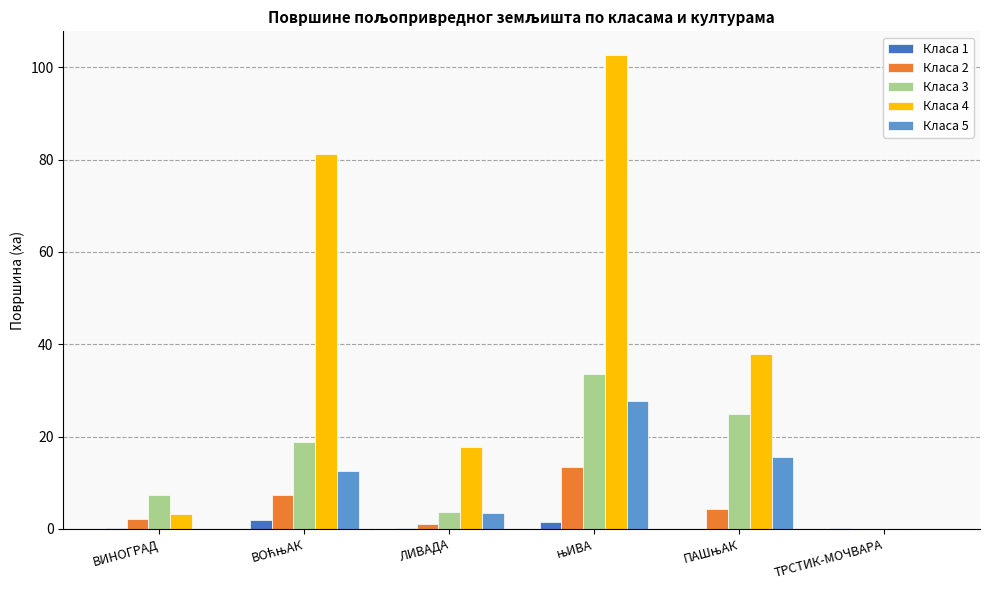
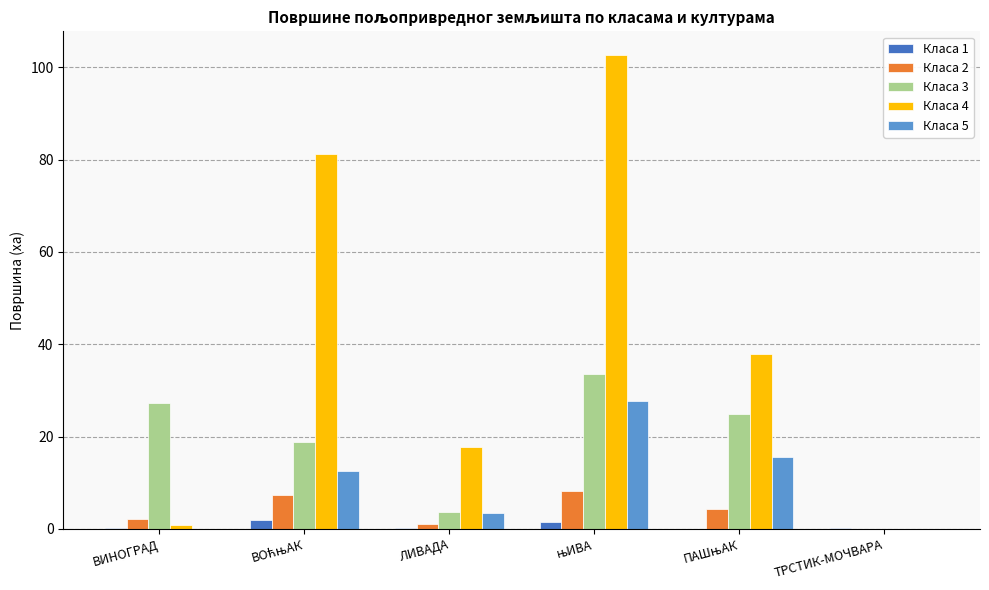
  {
    "Класа 2": {
      "ВИНОГРАД": 2,
      "ВОћњАК": 7,
      "ЛИВАДА": 1,
-     "њИВА": 14,
+     "њИВА": 8,
      "ПАШњАК": 4,
      "ТРСТИК-МОЧВАРА": 0
    },
    "Класа 3": {
-     "ВИНОГРАД": 7,
+     "ВИНОГРАД": 27,
      "ВОћњАК": 19,
      "ЛИВАДА": 4,
      "њИВА": 34,
      "ПАШњАК": 25,
      "ТРСТИК-МОЧВАРА": 0
    },
    "Класа 4": {
-     "ВИНОГРАД": 3,
+     "ВИНОГРАД": 1,
      "ВОћњАК": 81,
      "ЛИВАДА": 18,
      "њИВА": 103,
      "ПАШњАК": 38,
      "ТРСТИК-МОЧВАРА": 0
    }
  }
